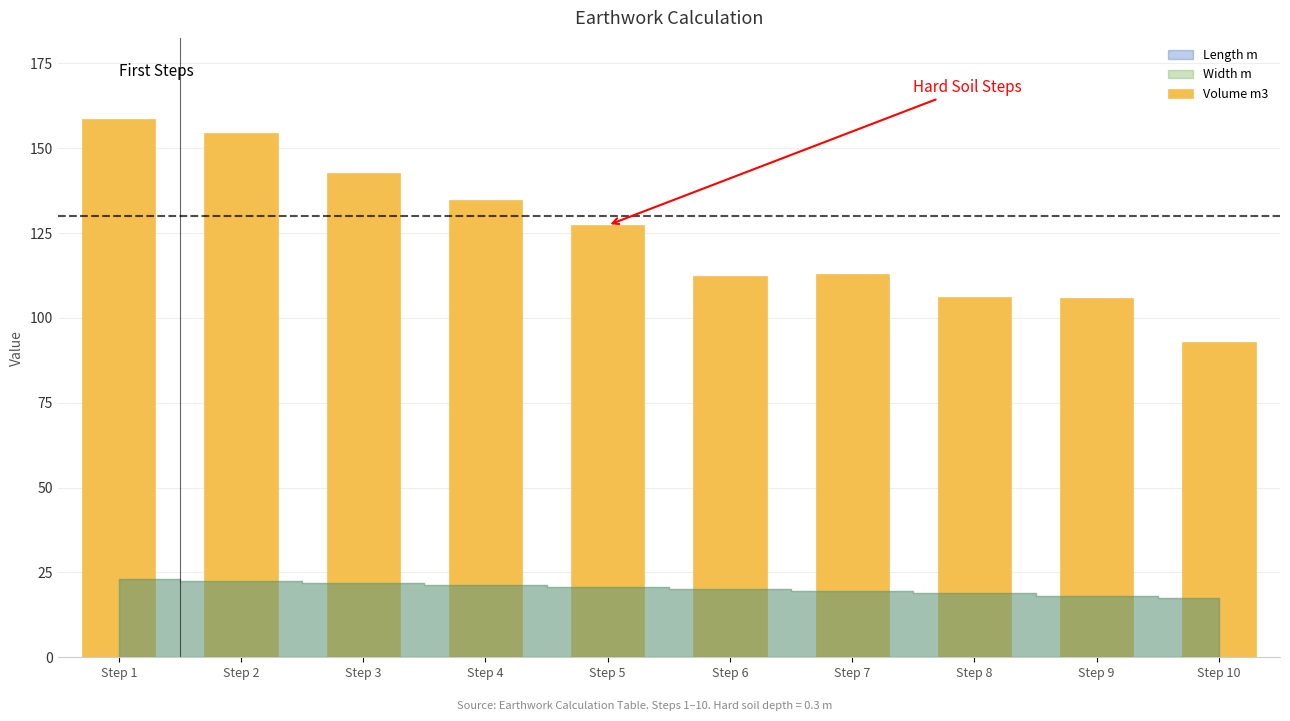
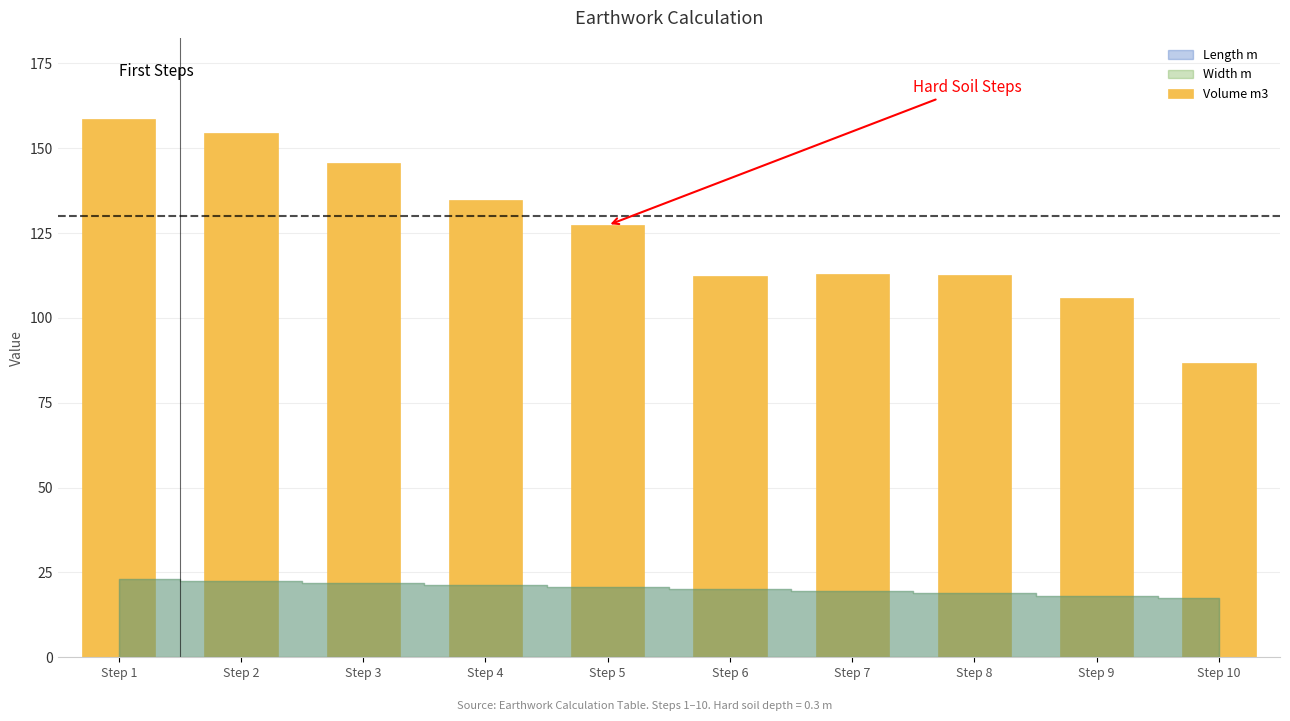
  {
    "Volume m3": {
      "Step 1": 159,
      "Step 2": 154,
-     "Step 3": 143,
+     "Step 3": 146,
      "Step 4": 135,
      "Step 5": 127,
      "Step 6": 112,
      "Step 7": 113,
-     "Step 8": 106,
+     "Step 8": 113,
      "Step 9": 106,
-     "Step 10": 93
+     "Step 10": 87
    }
  }
